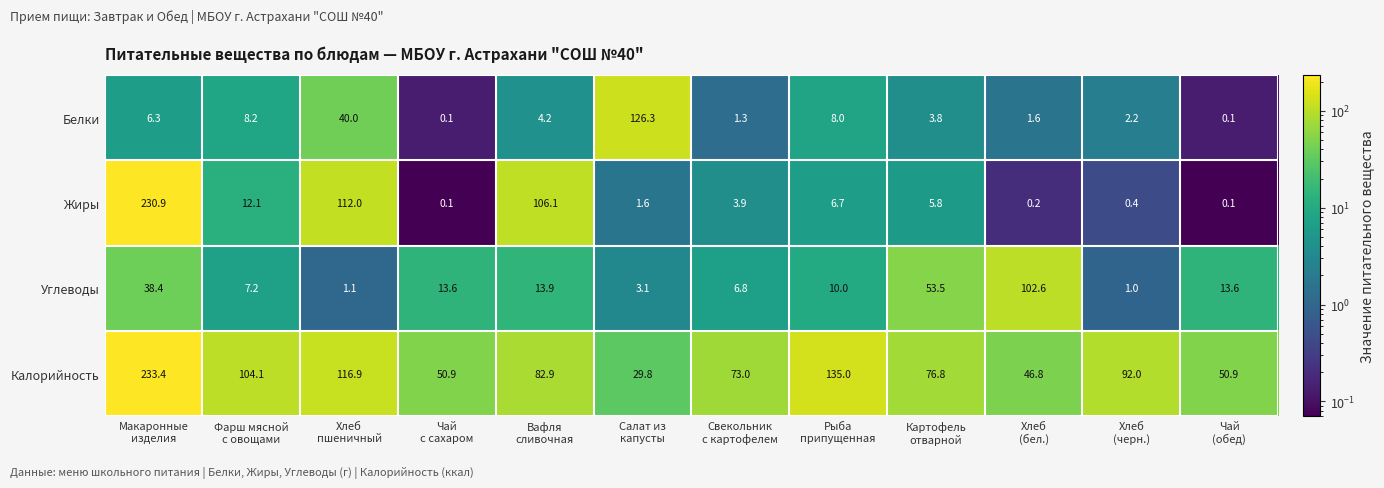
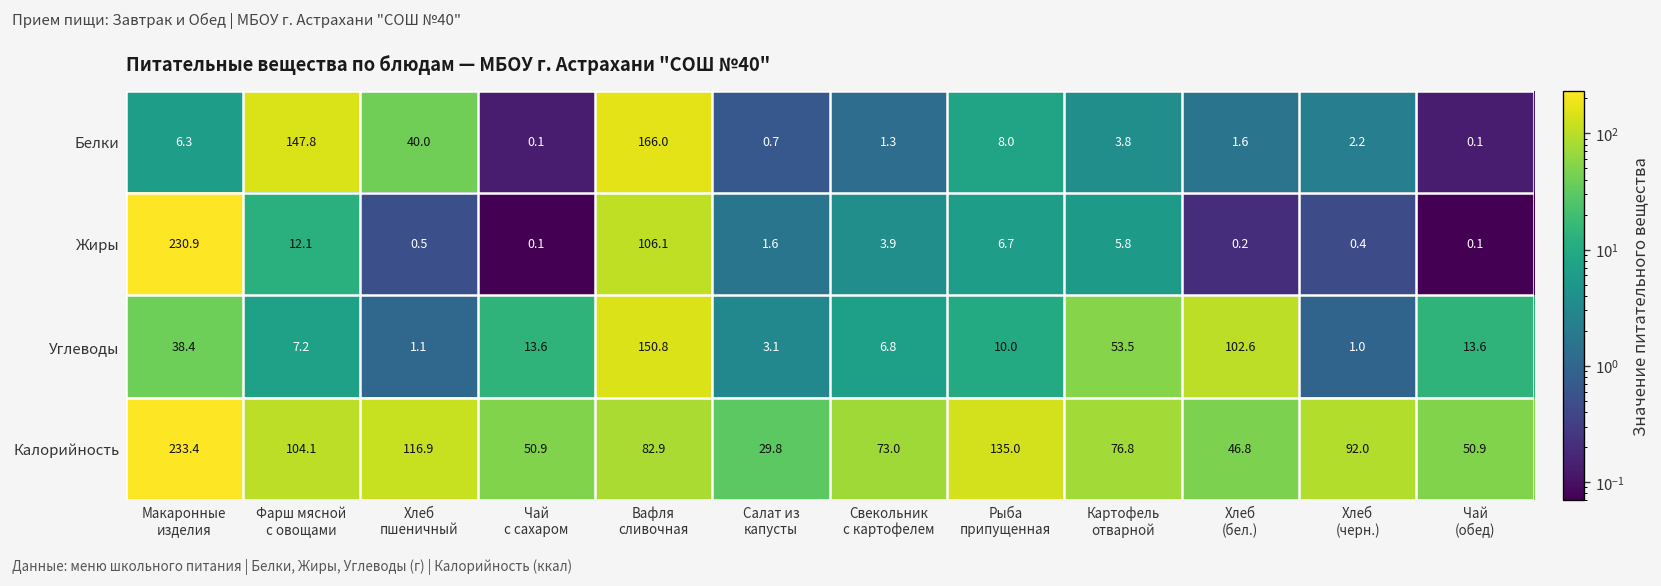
  {
    "Белки": {
      "Макаронные изделия": 6.3,
-     "Фарш мясной с овощами": 8.2,
+     "Фарш мясной с овощами": 147.8,
      "Хлеб пшеничный": 40.0,
      "Чай с сахаром": 0.1,
-     "Вафля сливочная": 4.2,
-     "Салат из капусты": 126.3,
+     "Вафля сливочная": 166.0,
+     "Салат из капусты": 0.7,
      "Свекольник с картофелем": 1.3,
      "Рыба припущенная": 8.0,
      "Картофель отварной": 3.8,
      "Хлеб (бел.)": 1.6,
      "Хлеб (черн.)": 2.2,
      "Чай (обед)": 0.1
    },
    "Жиры": {
      "Макаронные изделия": 230.9,
      "Фарш мясной с овощами": 12.1,
-     "Хлеб пшеничный": 112.0,
+     "Хлеб пшеничный": 0.5,
      "Чай с сахаром": 0.1,
      "Вафля сливочная": 106.1,
      "Салат из капусты": 1.6,
      "Свекольник с картофелем": 3.9,
      "Рыба припущенная": 6.7,
      "Картофель отварной": 5.8,
      "Хлеб (бел.)": 0.2,
      "Хлеб (черн.)": 0.4,
      "Чай (обед)": 0.1
    },
    "Углеводы": {
      "Макаронные изделия": 38.4,
      "Фарш мясной с овощами": 7.2,
      "Хлеб пшеничный": 1.1,
      "Чай с сахаром": 13.6,
-     "Вафля сливочная": 13.9,
+     "Вафля сливочная": 150.8,
      "Салат из капусты": 3.1,
      "Свекольник с картофелем": 6.8,
      "Рыба припущенная": 10.0,
      "Картофель отварной": 53.5,
      "Хлеб (бел.)": 102.6,
      "Хлеб (черн.)": 1.0,
      "Чай (обед)": 13.6
    },
    "Калорийность": {
      "Макаронные изделия": 233.4,
      "Фарш мясной с овощами": 104.1,
      "Хлеб пшеничный": 116.9,
      "Чай с сахаром": 50.9,
      "Вафля сливочная": 82.9,
      "Салат из капусты": 29.8,
      "Свекольник с картофелем": 73.0,
      "Рыба припущенная": 135.0,
      "Картофель отварной": 76.8,
      "Хлеб (бел.)": 46.8,
      "Хлеб (черн.)": 92.0,
      "Чай (обед)": 50.9
    }
  }
